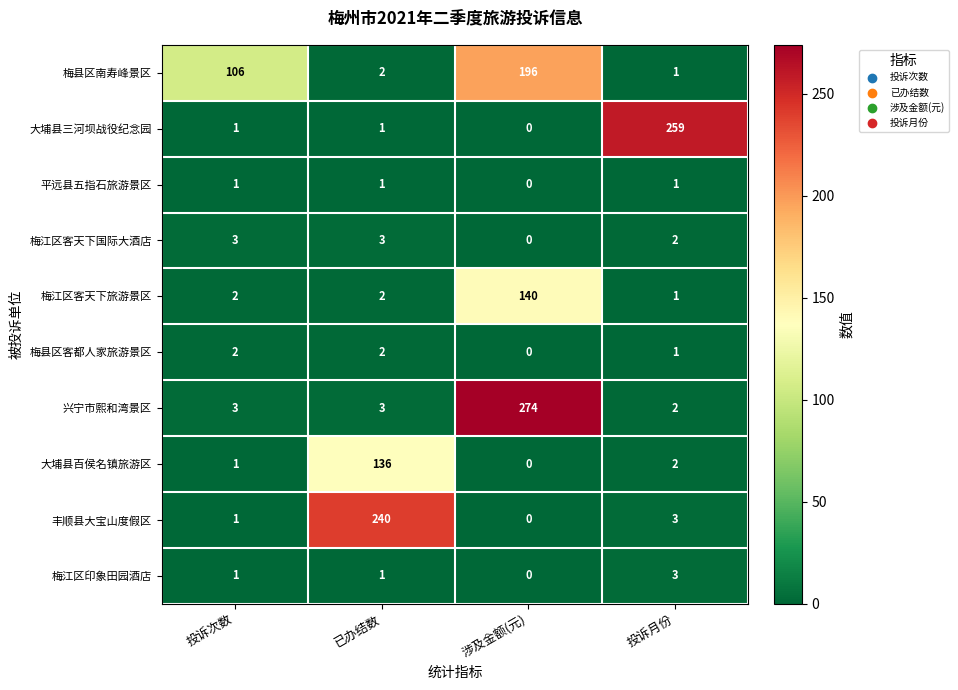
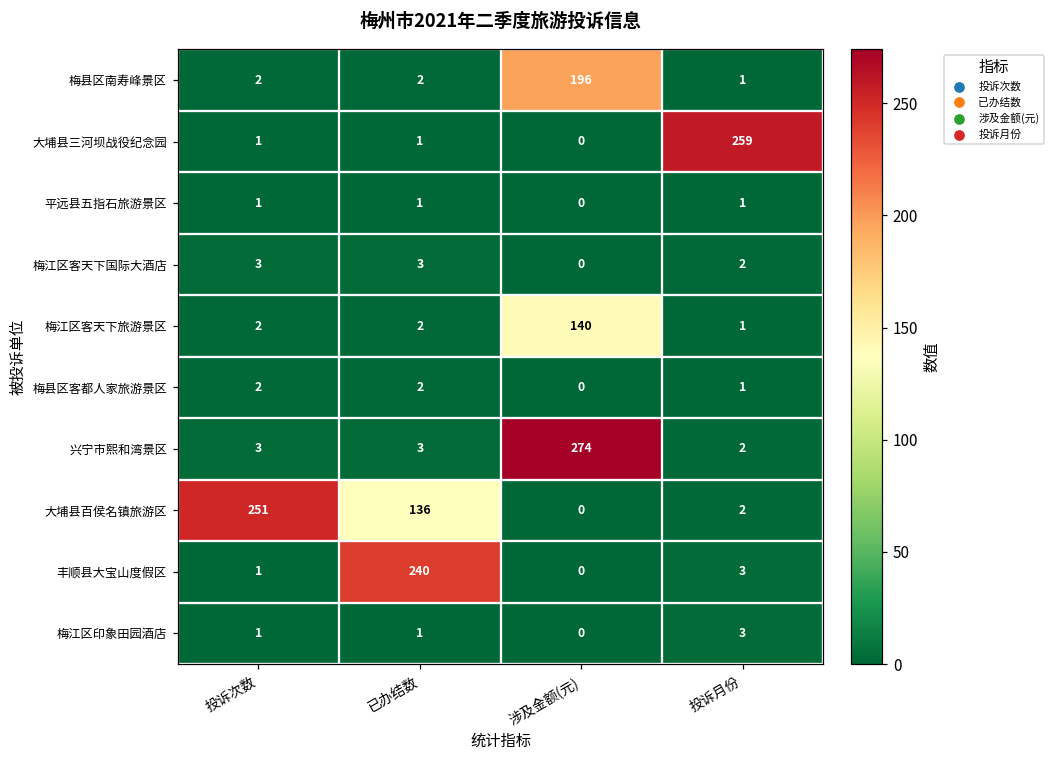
  {
    "梅县区南寿峰景区": {
-     "投诉次数": 106,
+     "投诉次数": 2,
      "已办结数": 2,
      "涉及金额(元)": 196,
      "投诉月份": 1
    },
    "大埔县三河坝战役纪念园": {
      "投诉次数": 1,
      "已办结数": 1,
      "涉及金额(元)": 0,
      "投诉月份": 259
    },
    "平远县五指石旅游景区": {
      "投诉次数": 1,
      "已办结数": 1,
      "涉及金额(元)": 0,
      "投诉月份": 1
    },
    "梅江区客天下国际大酒店": {
      "投诉次数": 3,
      "已办结数": 3,
      "涉及金额(元)": 0,
      "投诉月份": 2
    },
    "梅江区客天下旅游景区": {
      "投诉次数": 2,
      "已办结数": 2,
      "涉及金额(元)": 140,
      "投诉月份": 1
    },
    "梅县区客都人家旅游景区": {
      "投诉次数": 2,
      "已办结数": 2,
      "涉及金额(元)": 0,
      "投诉月份": 1
    },
    "兴宁市熙和湾景区": {
      "投诉次数": 3,
      "已办结数": 3,
      "涉及金额(元)": 274,
      "投诉月份": 2
    },
    "大埔县百侯名镇旅游区": {
-     "投诉次数": 1,
+     "投诉次数": 251,
      "已办结数": 136,
      "涉及金额(元)": 0,
      "投诉月份": 2
    },
    "丰顺县大宝山度假区": {
      "投诉次数": 1,
      "已办结数": 240,
      "涉及金额(元)": 0,
      "投诉月份": 3
    },
    "梅江区印象田园酒店": {
      "投诉次数": 1,
      "已办结数": 1,
      "涉及金额(元)": 0,
      "投诉月份": 3
    }
  }
